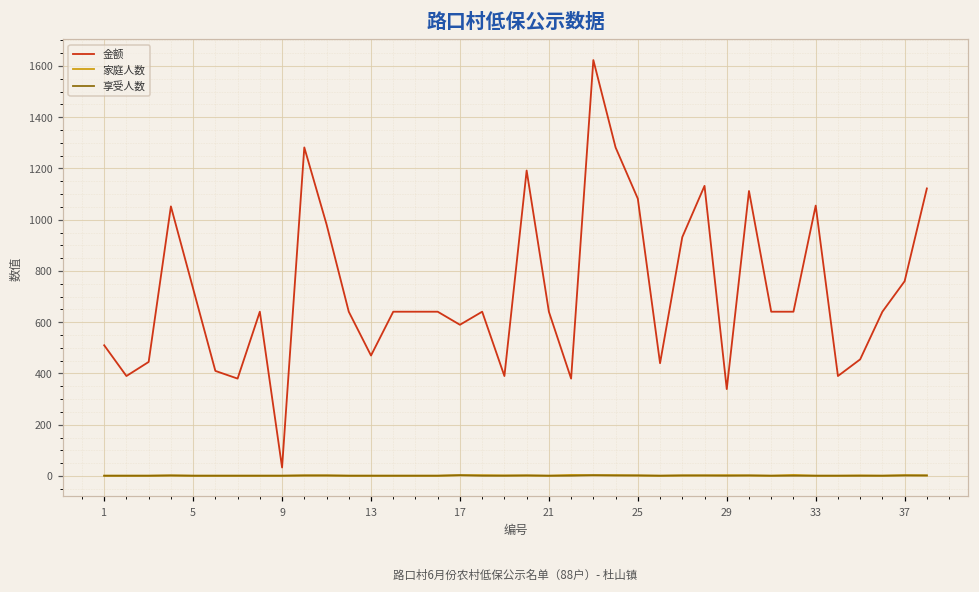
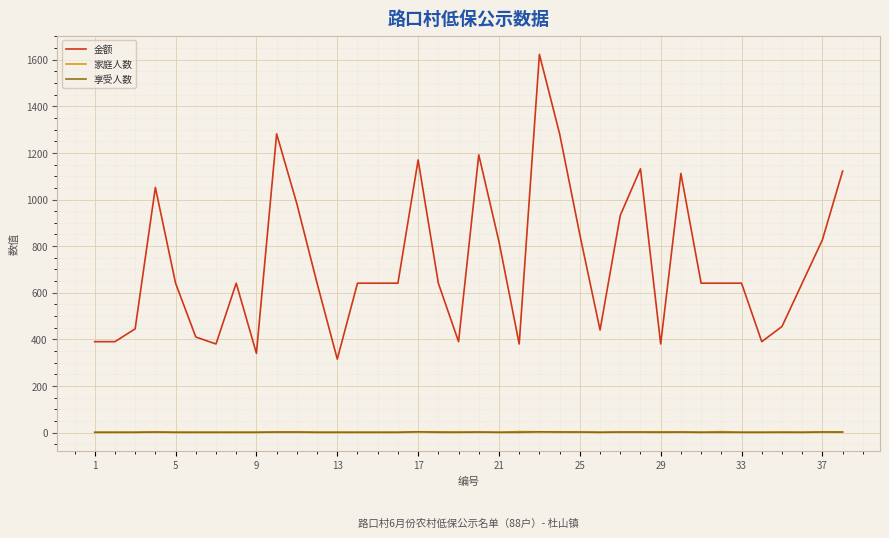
  {
    "金额": {
-     "1": 510,
-     "5": 730,
-     "9": 30,
-     "13": 470,
-     "17": 590,
-     "21": 640,
-     "25": 1080,
-     "29": 340,
-     "33": 1060,
-     "37": 760
+     "1": 390,
+     "5": 640,
+     "9": 340,
+     "13": 320,
+     "17": 1170,
+     "21": 820,
+     "25": 850,
+     "29": 380,
+     "33": 640,
+     "37": 830
    }
  }
